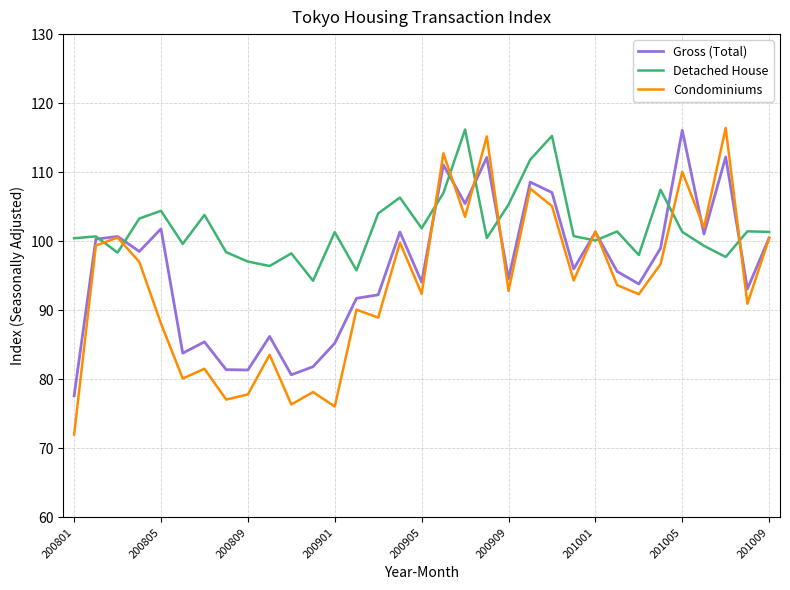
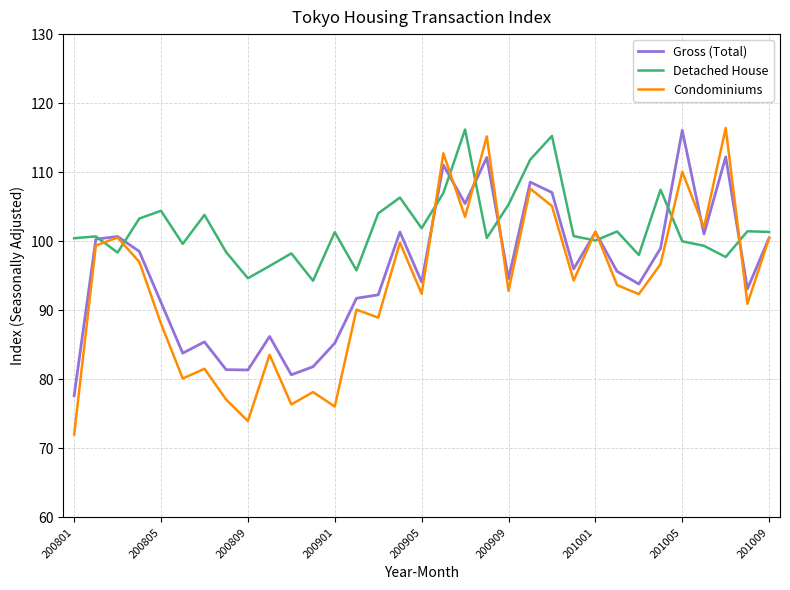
  {
    "Gross (Total)": {
      "200801": 78,
-     "200805": 102,
+     "200805": 91,
      "200809": 81,
      "200901": 85,
      "200905": 94,
      "200909": 95,
      "201005": 116
    },
    "Detached House": {
      "200801": 100,
      "200805": 104,
-     "200809": 97,
+     "200809": 95,
      "200901": 101,
      "200905": 102,
      "200909": 105,
      "201001": 100,
-     "201005": 101,
+     "201005": 100,
      "201009": 101
    },
    "Condominiums": {
      "200801": 72,
      "200805": 88,
-     "200809": 78,
+     "200809": 74,
      "200901": 76,
      "200905": 92,
      "200909": 93,
      "201005": 110
    }
  }
